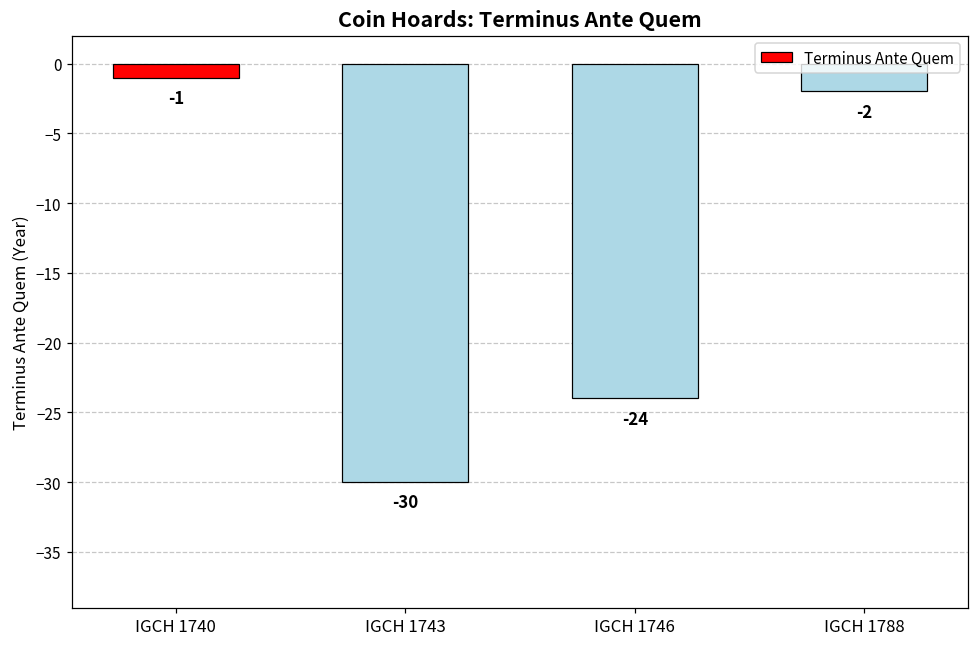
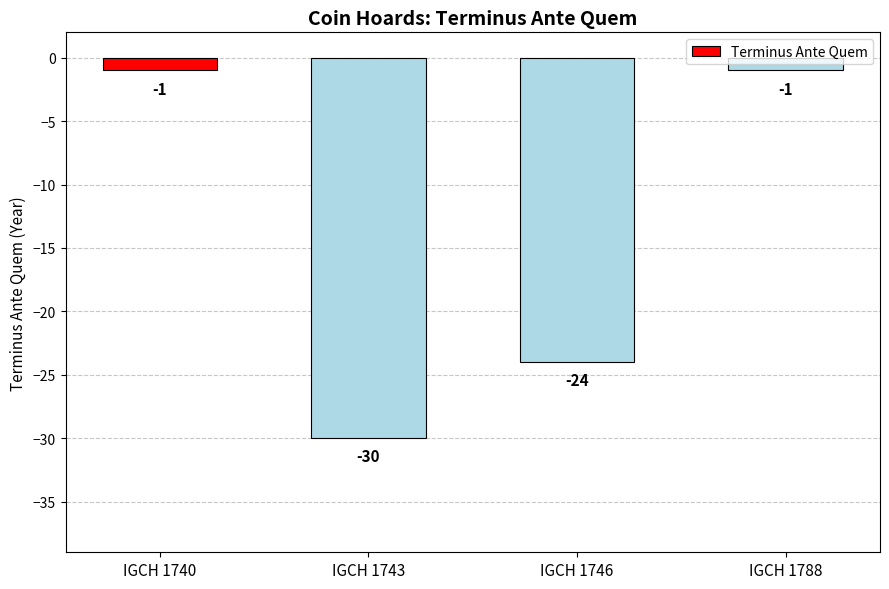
  {
    "IGCH 1740": -1,
    "IGCH 1743": -30,
    "IGCH 1746": -24,
-   "IGCH 1788": -2
+   "IGCH 1788": -1
  }
